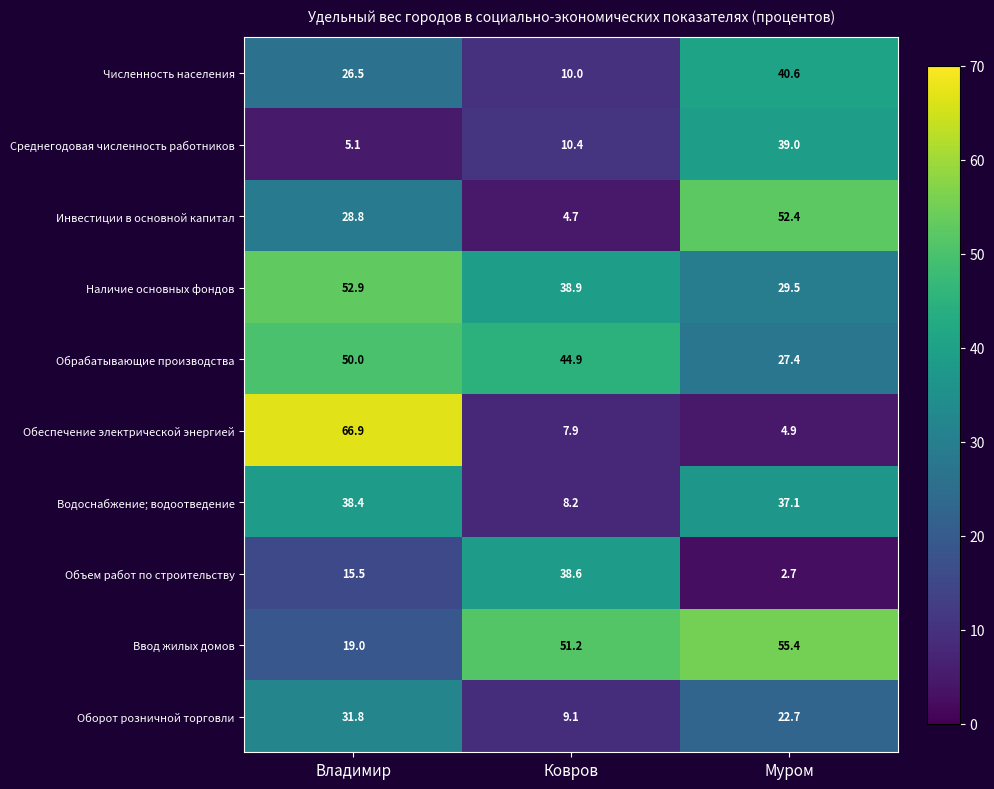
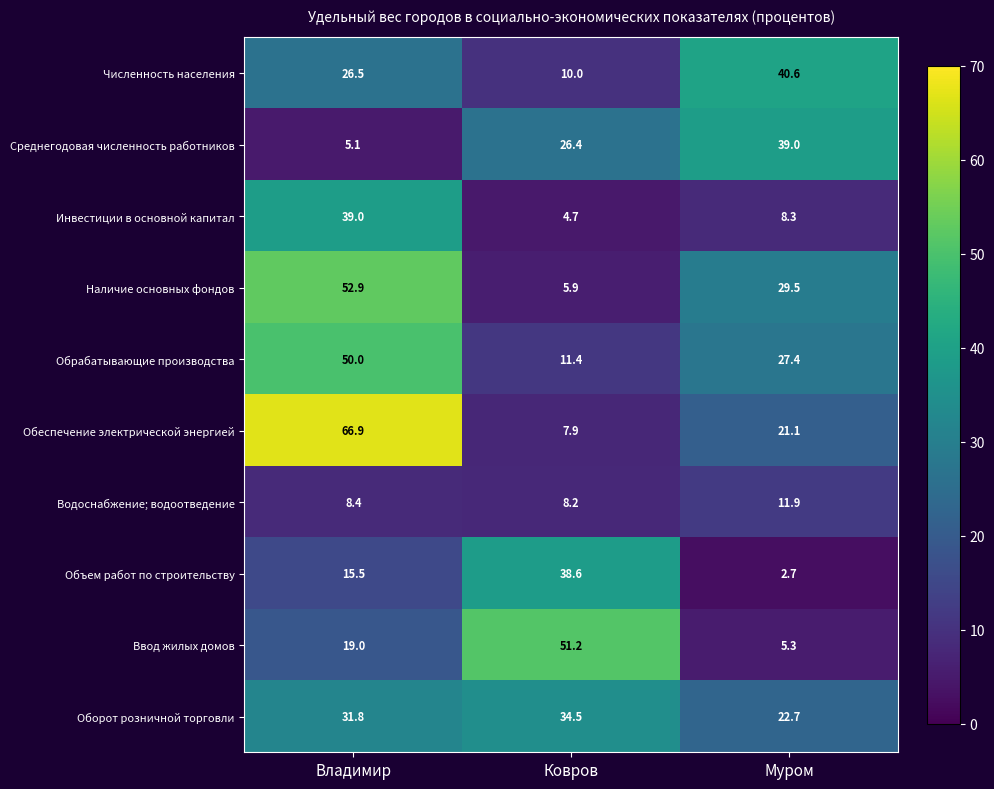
  {
    "Численность населения": {
      "Владимир": 26.5,
      "Ковров": 10.0,
      "Муром": 40.6
    },
    "Среднегодовая численность работников": {
      "Владимир": 5.1,
-     "Ковров": 10.4,
+     "Ковров": 26.4,
      "Муром": 39.0
    },
    "Инвестиции в основной капитал": {
-     "Владимир": 28.8,
+     "Владимир": 39.0,
      "Ковров": 4.7,
-     "Муром": 52.4
+     "Муром": 8.3
    },
    "Наличие основных фондов": {
      "Владимир": 52.9,
-     "Ковров": 38.9,
+     "Ковров": 5.9,
      "Муром": 29.5
    },
    "Обрабатывающие производства": {
      "Владимир": 50.0,
-     "Ковров": 44.9,
+     "Ковров": 11.4,
      "Муром": 27.4
    },
    "Обеспечение электрической энергией": {
      "Владимир": 66.9,
      "Ковров": 7.9,
-     "Муром": 4.9
+     "Муром": 21.1
    },
    "Водоснабжение; водоотведение": {
-     "Владимир": 38.4,
+     "Владимир": 8.4,
      "Ковров": 8.2,
-     "Муром": 37.1
+     "Муром": 11.9
    },
    "Объем работ по строительству": {
      "Владимир": 15.5,
      "Ковров": 38.6,
      "Муром": 2.7
    },
    "Ввод жилых домов": {
      "Владимир": 19.0,
      "Ковров": 51.2,
-     "Муром": 55.4
+     "Муром": 5.3
    },
    "Оборот розничной торговли": {
      "Владимир": 31.8,
-     "Ковров": 9.1,
+     "Ковров": 34.5,
      "Муром": 22.7
    }
  }
